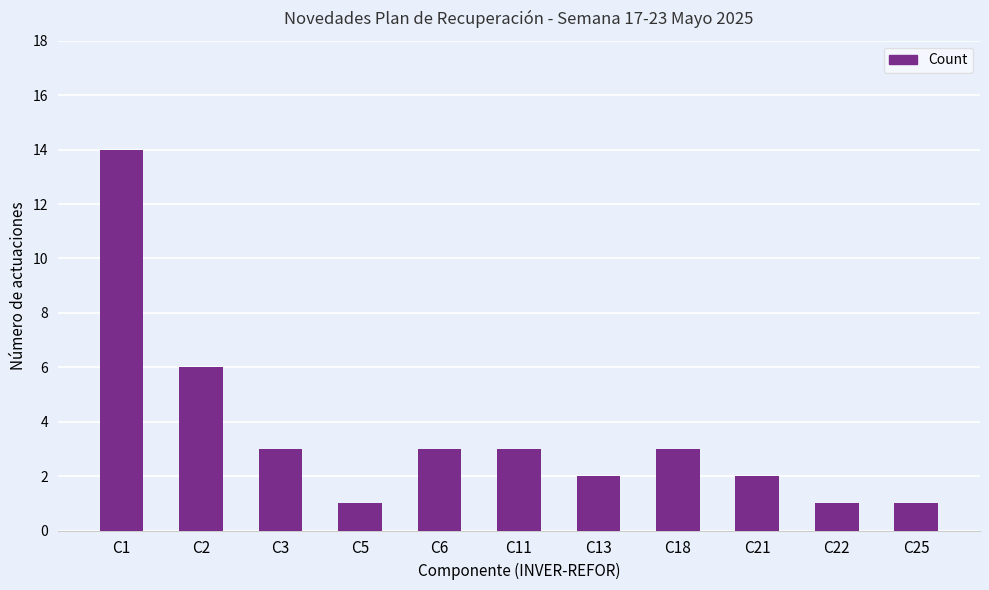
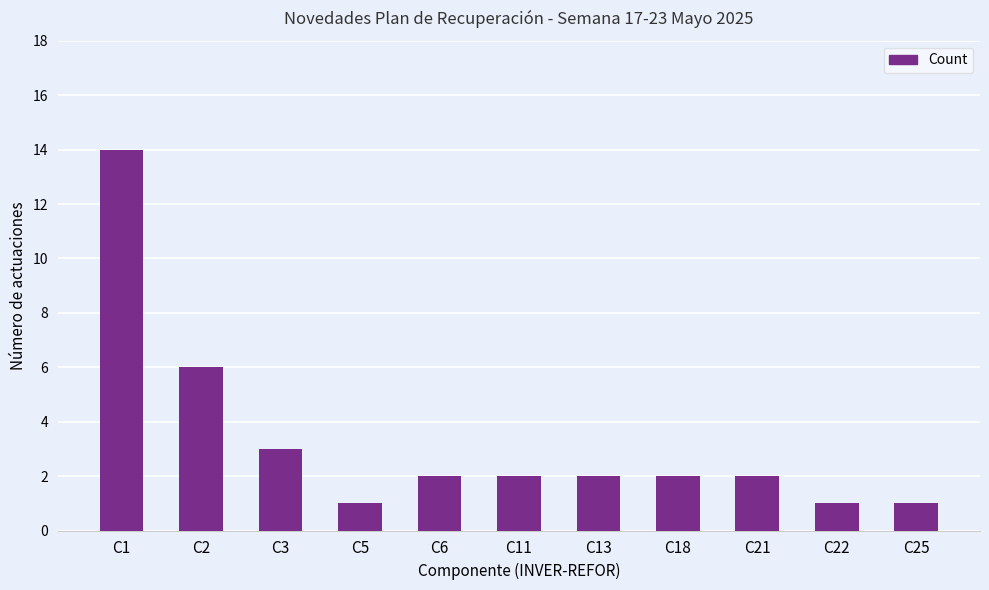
  {
    "C1": 14,
    "C2": 6,
    "C3": 3,
    "C5": 1,
-   "C6": 3,
-   "C11": 3,
+   "C6": 2,
+   "C11": 2,
    "C13": 2,
-   "C18": 3,
+   "C18": 2,
    "C21": 2,
    "C22": 1,
    "C25": 1
  }
